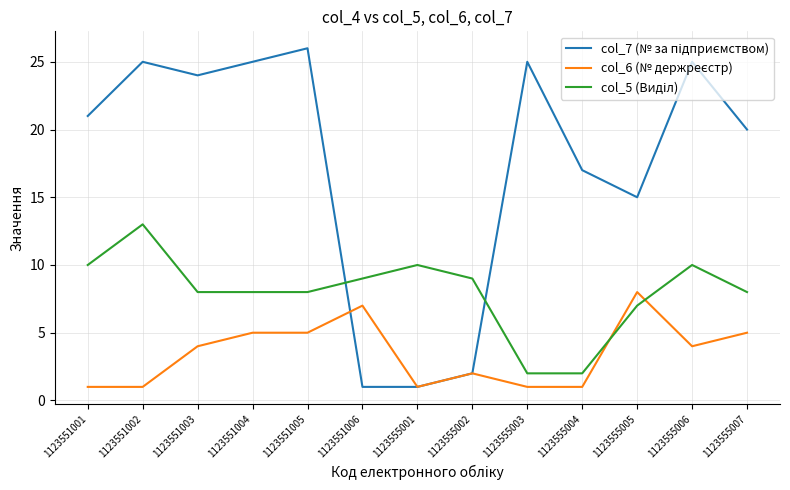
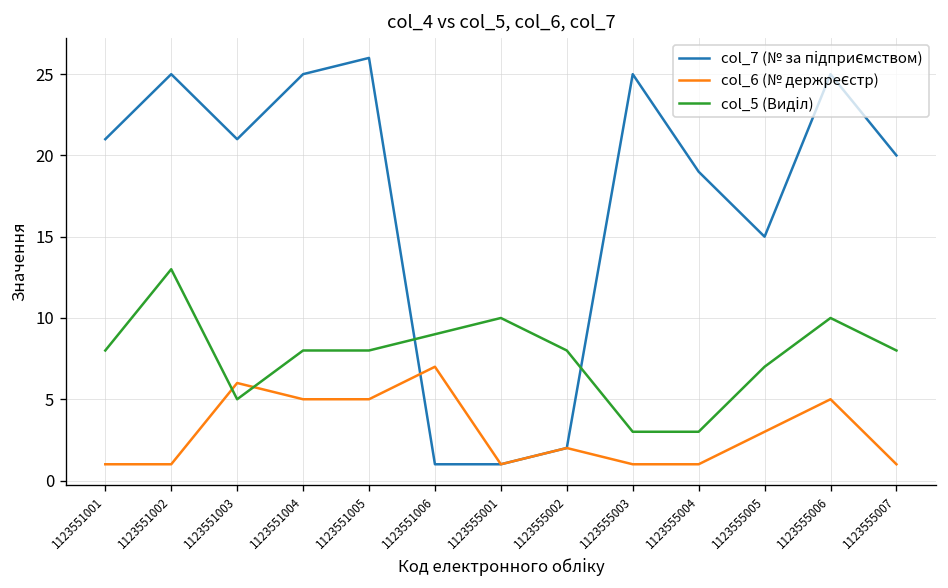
  {
    "col_7 (№ за підприємством)": {
      "1123551001": 21,
      "1123551002": 25,
-     "1123551003": 24,
+     "1123551003": 21,
      "1123551004": 25,
      "1123551005": 26,
      "1123551006": 1,
      "1123555003": 25,
-     "1123555004": 17,
+     "1123555004": 19,
      "1123555005": 15,
      "1123555007": 20
    },
    "col_6 (№ держреєстр)": {
      "1123551001": 1,
      "1123551002": 1,
-     "1123551003": 4,
+     "1123551003": 6,
      "1123551004": 5,
      "1123551005": 5,
      "1123551006": 7,
      "1123555003": 1,
      "1123555004": 1,
-     "1123555005": 8,
-     "1123555006": 4,
-     "1123555007": 5
+     "1123555005": 3,
+     "1123555006": 5,
+     "1123555007": 1
    },
    "col_5 (Виділ)": {
-     "1123551001": 10,
+     "1123551001": 8,
      "1123551002": 13,
-     "1123551003": 8,
+     "1123551003": 5,
      "1123551004": 8,
      "1123551005": 8,
      "1123551006": 9,
      "1123555001": 10,
-     "1123555002": 9,
-     "1123555003": 2,
-     "1123555004": 2,
+     "1123555002": 8,
+     "1123555003": 3,
+     "1123555004": 3,
      "1123555005": 7,
      "1123555006": 10,
      "1123555007": 8
    }
  }
